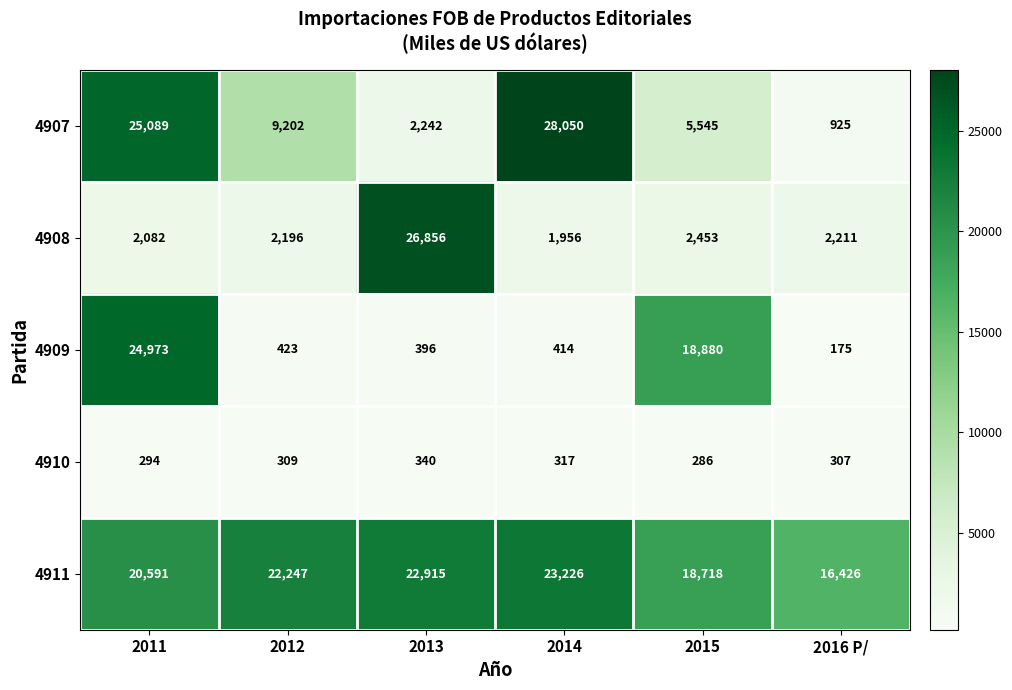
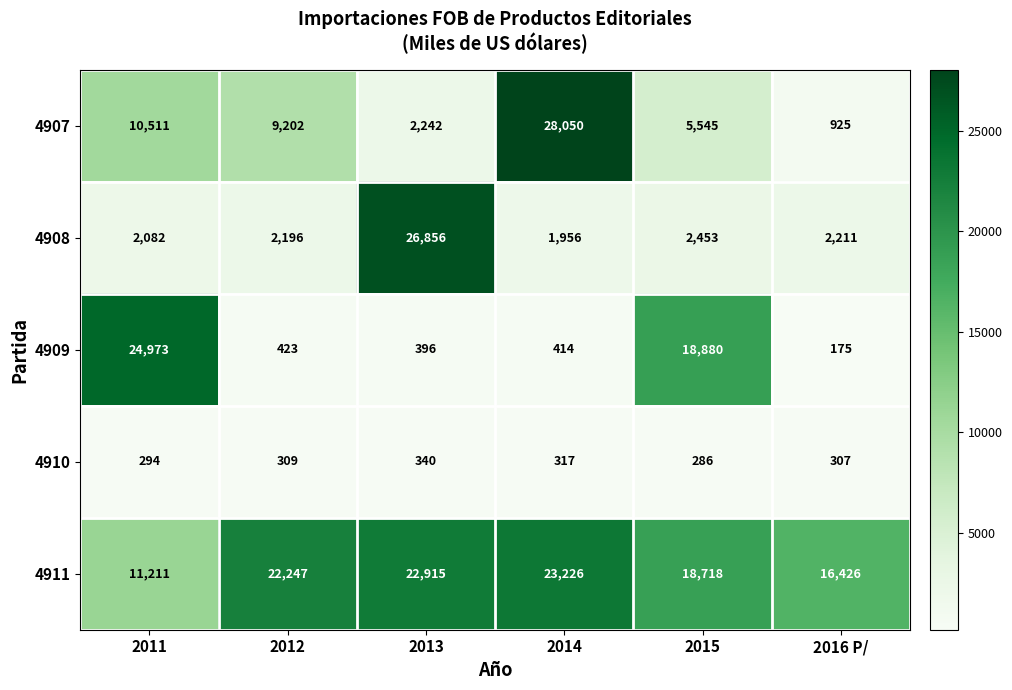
  {
    "4907": {
-     "2011": "25,089",
+     "2011": "10,511",
      "2012": "9,202",
      "2013": "2,242",
      "2014": "28,050",
      "2015": "5,545",
      "2016 P/": "925"
    },
    "4908": {
      "2011": "2,082",
      "2012": "2,196",
      "2013": "26,856",
      "2014": "1,956",
      "2015": "2,453",
      "2016 P/": "2,211"
    },
    "4909": {
      "2011": "24,973",
      "2012": "423",
      "2013": "396",
      "2014": "414",
      "2015": "18,880",
      "2016 P/": "175"
    },
    "4910": {
      "2011": "294",
      "2012": "309",
      "2013": "340",
      "2014": "317",
      "2015": "286",
      "2016 P/": "307"
    },
    "4911": {
-     "2011": "20,591",
+     "2011": "11,211",
      "2012": "22,247",
      "2013": "22,915",
      "2014": "23,226",
      "2015": "18,718",
      "2016 P/": "16,426"
    }
  }
